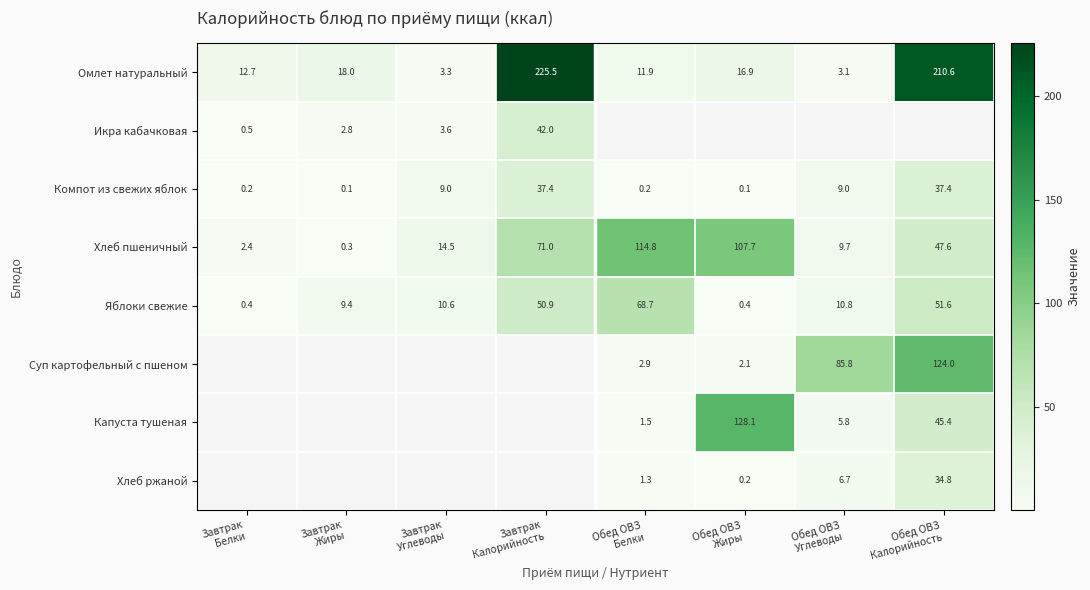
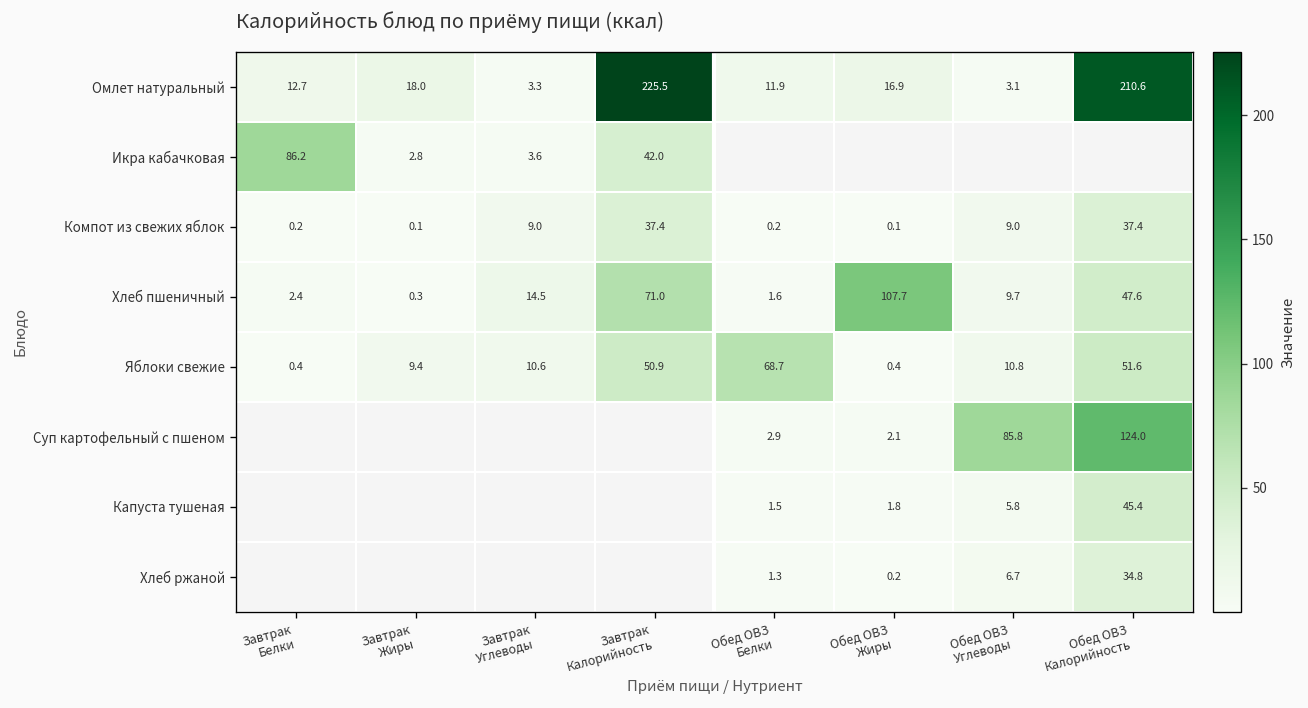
  {
    "Омлет натуральный": {
      "Завтрак Белки": 12.7,
      "Завтрак Жиры": 18.0,
      "Завтрак Углеводы": 3.3,
      "Завтрак Калорийность": 225.5,
      "Обед ОВЗ Белки": 11.9,
      "Обед ОВЗ Жиры": 16.9,
      "Обед ОВЗ Углеводы": 3.1,
      "Обед ОВЗ Калорийность": 210.6
    },
    "Икра кабачковая": {
-     "Завтрак Белки": 0.5,
+     "Завтрак Белки": 86.2,
      "Завтрак Жиры": 2.8,
      "Завтрак Углеводы": 3.6,
      "Завтрак Калорийность": 42.0
    },
    "Компот из свежих яблок": {
      "Завтрак Белки": 0.2,
      "Завтрак Жиры": 0.1,
      "Завтрак Углеводы": 9.0,
      "Завтрак Калорийность": 37.4,
      "Обед ОВЗ Белки": 0.2,
      "Обед ОВЗ Жиры": 0.1,
      "Обед ОВЗ Углеводы": 9.0,
      "Обед ОВЗ Калорийность": 37.4
    },
    "Хлеб пшеничный": {
      "Завтрак Белки": 2.4,
      "Завтрак Жиры": 0.3,
      "Завтрак Углеводы": 14.5,
      "Завтрак Калорийность": 71.0,
-     "Обед ОВЗ Белки": 114.8,
+     "Обед ОВЗ Белки": 1.6,
      "Обед ОВЗ Жиры": 107.7,
      "Обед ОВЗ Углеводы": 9.7,
      "Обед ОВЗ Калорийность": 47.6
    },
    "Яблоки свежие": {
      "Завтрак Белки": 0.4,
      "Завтрак Жиры": 9.4,
      "Завтрак Углеводы": 10.6,
      "Завтрак Калорийность": 50.9,
      "Обед ОВЗ Белки": 68.7,
      "Обед ОВЗ Жиры": 0.4,
      "Обед ОВЗ Углеводы": 10.8,
      "Обед ОВЗ Калорийность": 51.6
    },
    "Суп картофельный с пшеном": {
      "Обед ОВЗ Белки": 2.9,
      "Обед ОВЗ Жиры": 2.1,
      "Обед ОВЗ Углеводы": 85.8,
      "Обед ОВЗ Калорийность": 124.0
    },
    "Капуста тушеная": {
      "Обед ОВЗ Белки": 1.5,
-     "Обед ОВЗ Жиры": 128.1,
+     "Обед ОВЗ Жиры": 1.8,
      "Обед ОВЗ Углеводы": 5.8,
      "Обед ОВЗ Калорийность": 45.4
    },
    "Хлеб ржаной": {
      "Обед ОВЗ Белки": 1.3,
      "Обед ОВЗ Жиры": 0.2,
      "Обед ОВЗ Углеводы": 6.7,
      "Обед ОВЗ Калорийность": 34.8
    }
  }
